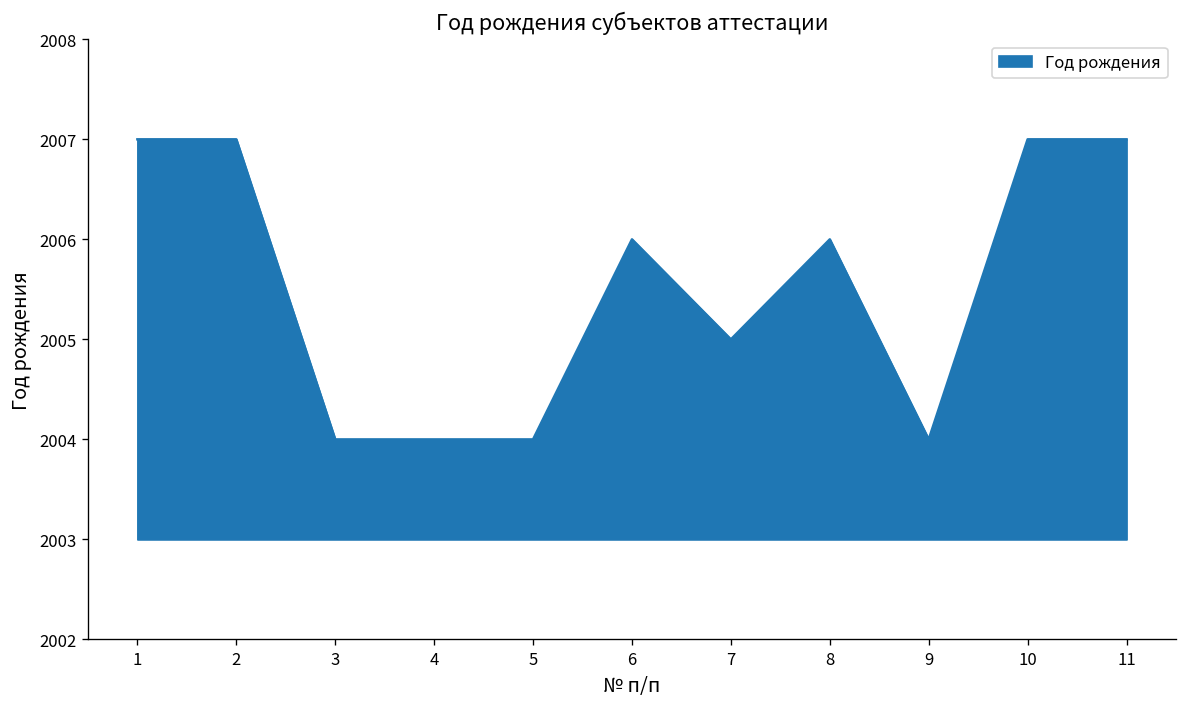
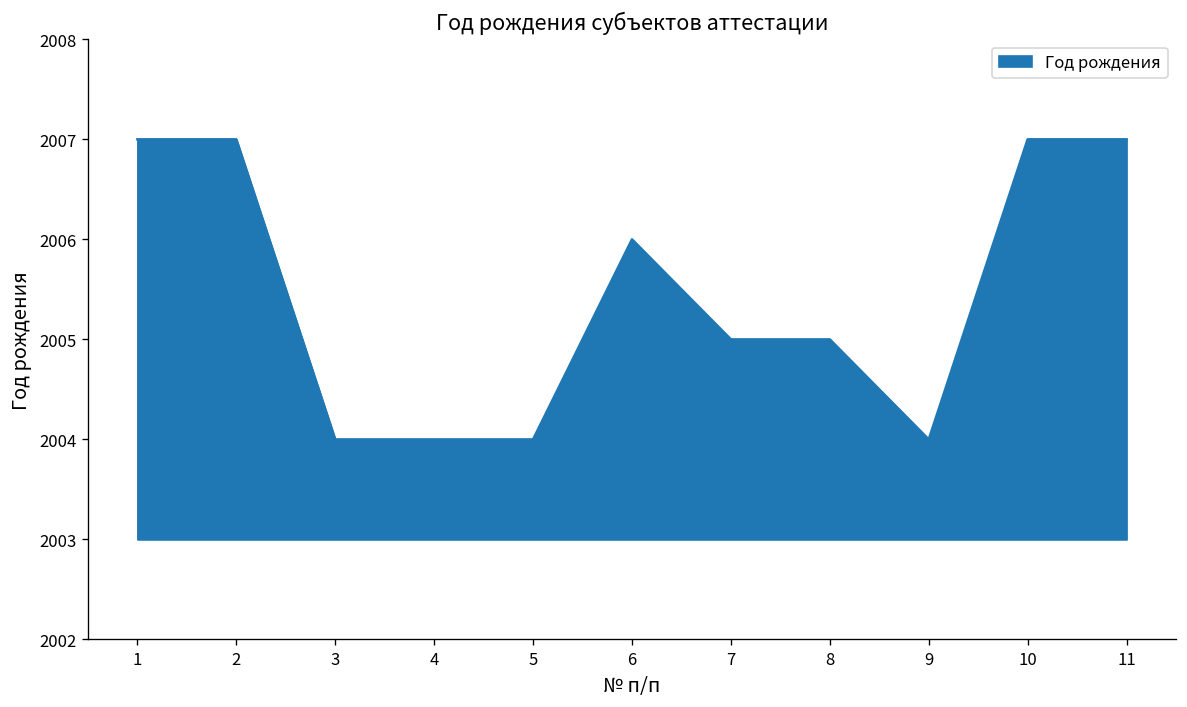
  {
    "1": 2007,
    "2": 2007,
    "3": 2004,
    "4": 2004,
    "5": 2004,
    "6": 2006,
    "7": 2005,
-   "8": 2006,
+   "8": 2005,
    "9": 2004,
    "10": 2007,
    "11": 2007
  }
